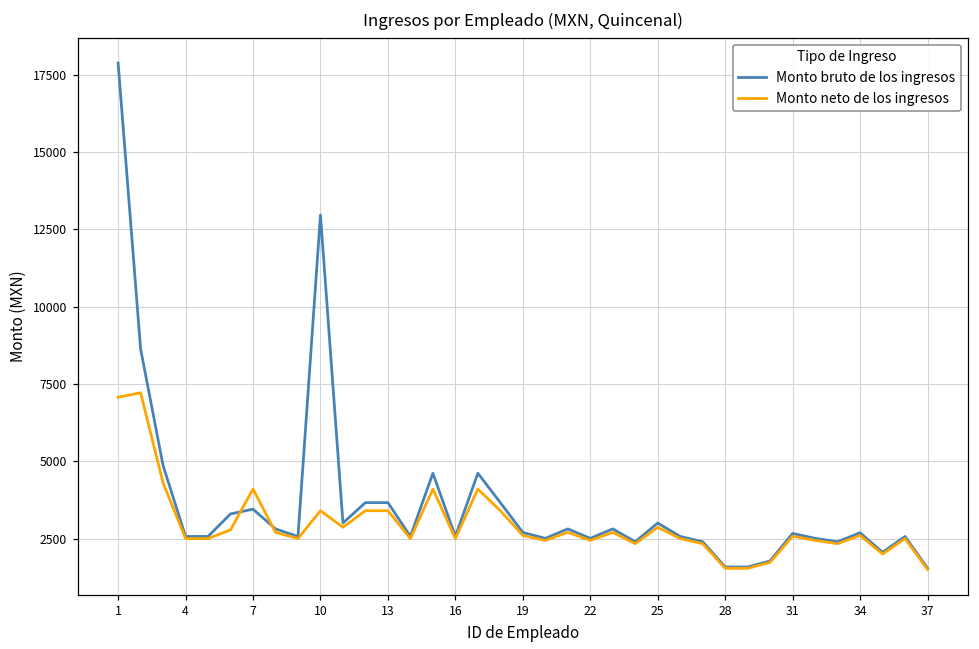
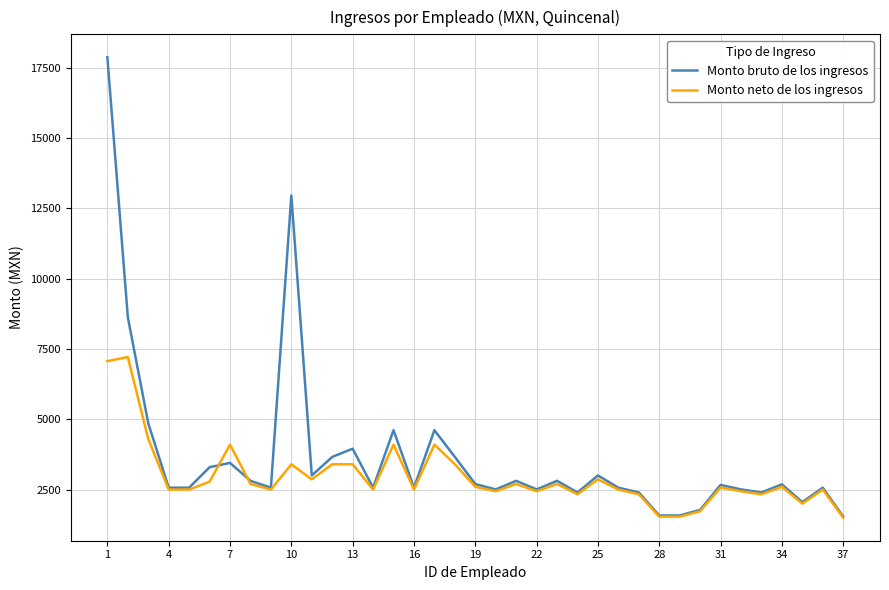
  {
    "Monto bruto de los ingresos": {
      "1": 17900,
      "7": 3400,
      "10": 13000,
-     "13": 3700,
+     "13": 4000,
      "19": 2700,
      "25": 3000,
      "31": 2700
    },
    "Monto neto de los ingresos": {
      "1": 7100,
      "7": 4100,
      "10": 3400,
      "13": 3400,
      "19": 2600,
      "25": 2900,
      "31": 2600
    }
  }
